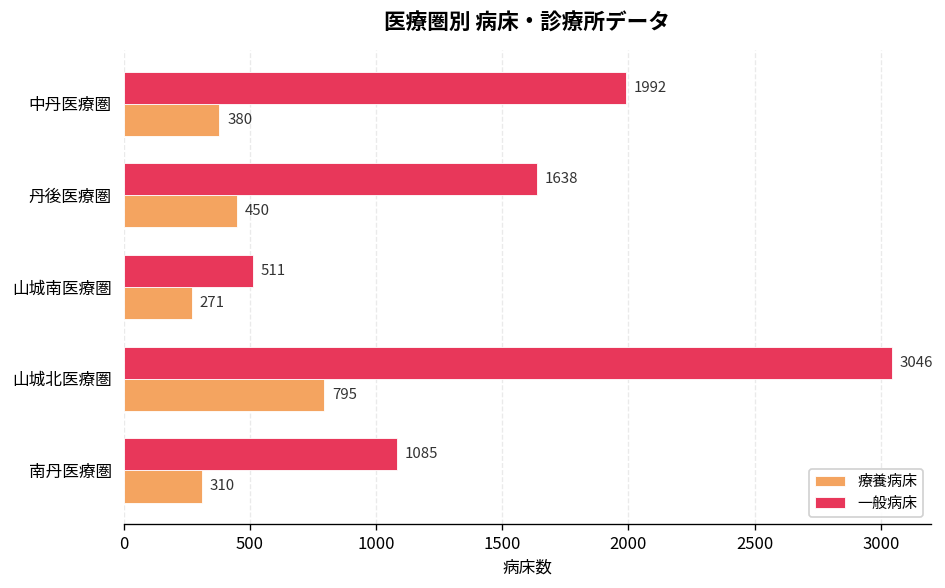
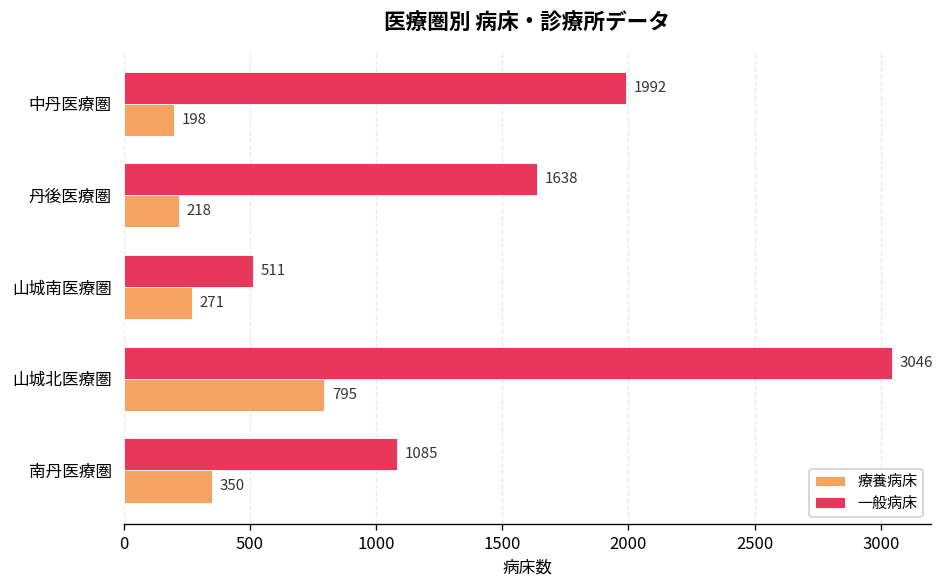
  {
    "療養病床": {
-     "中丹医療圏": 380,
-     "丹後医療圏": 450,
+     "中丹医療圏": 198,
+     "丹後医療圏": 218,
      "山城南医療圏": 271,
      "山城北医療圏": 795,
-     "南丹医療圏": 310
+     "南丹医療圏": 350
    },
    "一般病床": {
      "中丹医療圏": 1992,
      "丹後医療圏": 1638,
      "山城南医療圏": 511,
      "山城北医療圏": 3046,
      "南丹医療圏": 1085
    }
  }
